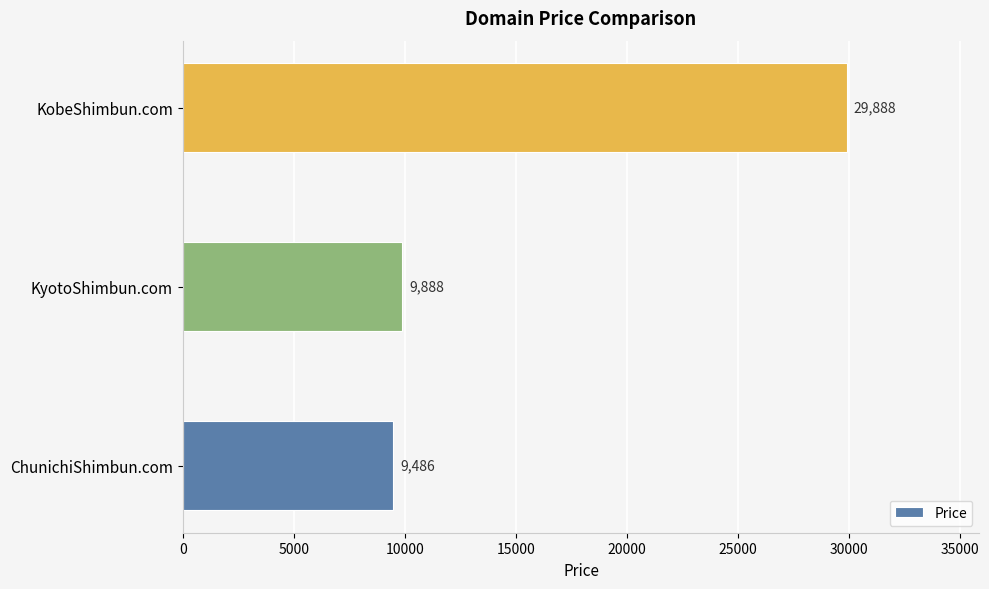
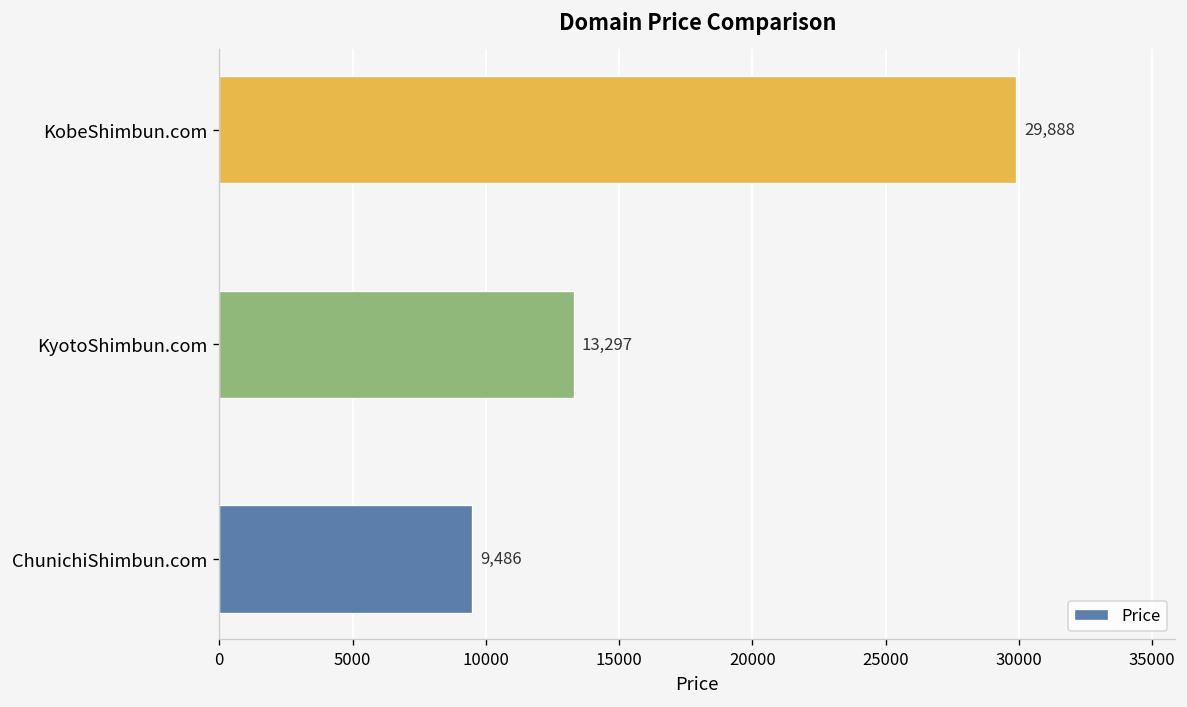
  {
    "KobeShimbun.com": "29,888",
-   "KyotoShimbun.com": "9,888",
+   "KyotoShimbun.com": "13,297",
    "ChunichiShimbun.com": "9,486"
  }
